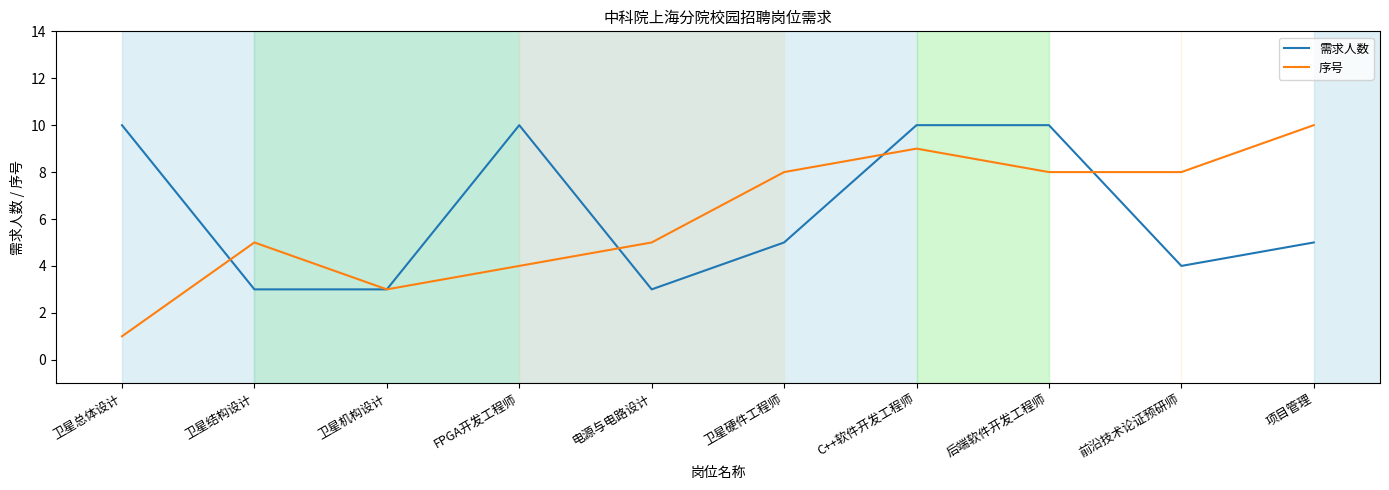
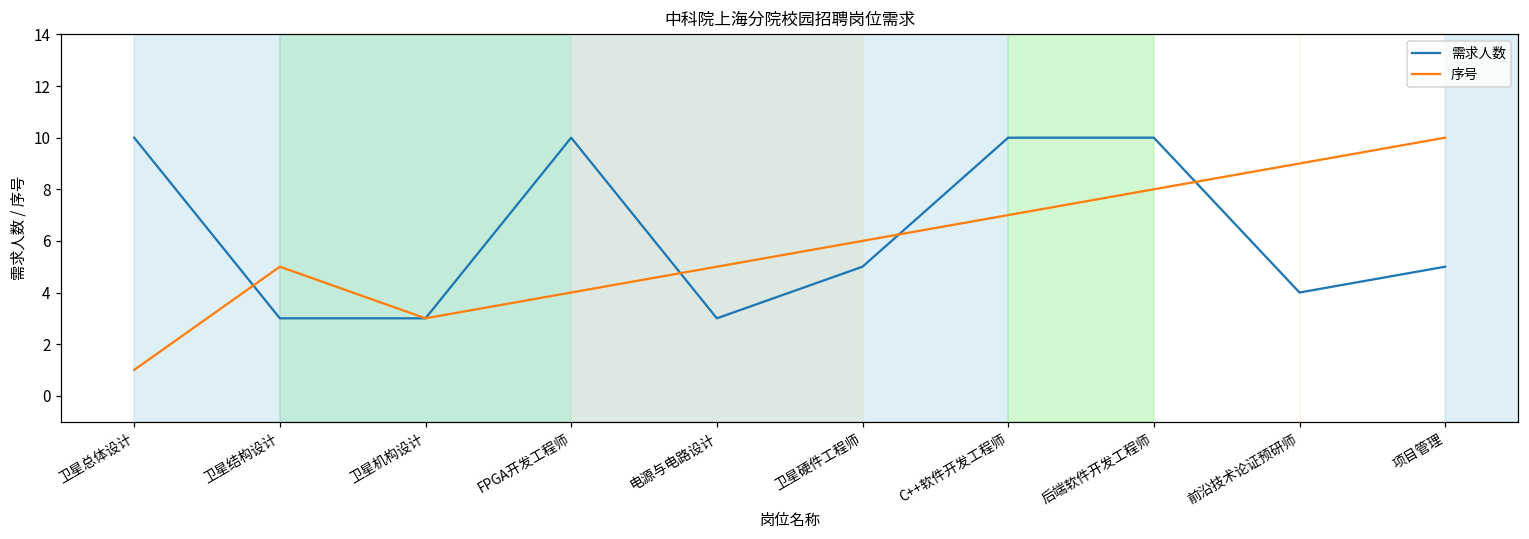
  {
    "需求人数": {
      "卫星总体设计": 10,
      "卫星结构设计": 3,
      "FPGA开发工程师": 10,
      "电源与电路设计": 3,
      "卫星硬件工程师": 5,
      "C++软件开发工程师": 10,
      "后端软件开发工程师": 10,
      "前沿技术论证预研师": 4,
      "项目管理": 5
    },
    "序号": {
      "卫星总体设计": 1,
      "卫星结构设计": 5,
      "FPGA开发工程师": 4,
      "电源与电路设计": 5,
-     "卫星硬件工程师": 8,
-     "C++软件开发工程师": 9,
+     "卫星硬件工程师": 6,
+     "C++软件开发工程师": 7,
      "后端软件开发工程师": 8,
-     "前沿技术论证预研师": 8,
+     "前沿技术论证预研师": 9,
      "项目管理": 10
    }
  }
